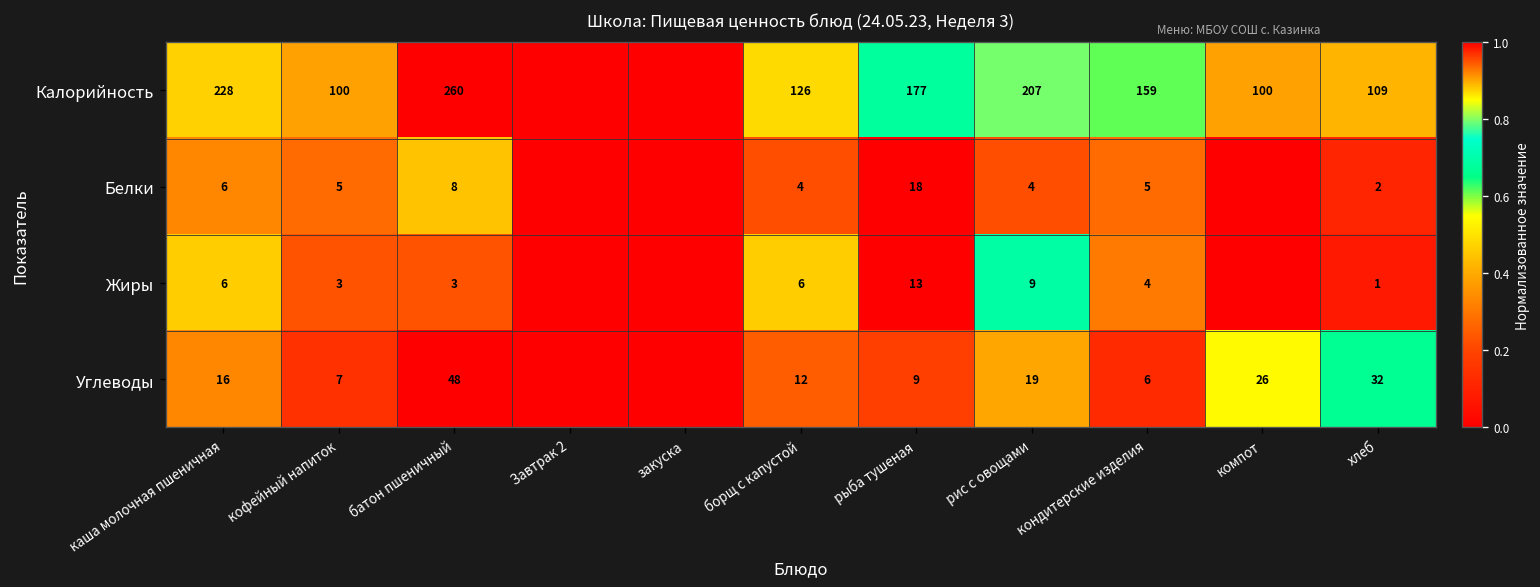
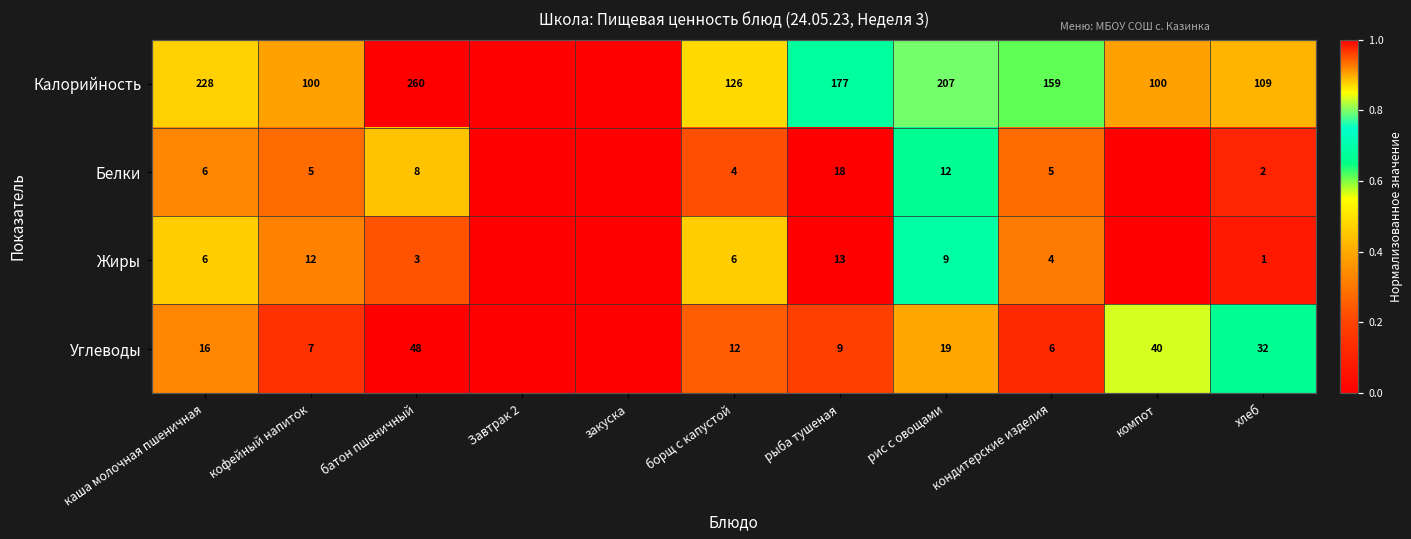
  {
    "Калорийность": {
      "каша молочная пшеничная": 228,
      "кофейный напиток": 100,
      "батон пшеничный": 260,
      "борщ с капустой": 126,
      "рыба тушеная": 177,
      "рис с овощами": 207,
      "кондитерские изделия": 159,
      "компот": 100,
      "хлеб": 109
    },
    "Белки": {
      "каша молочная пшеничная": 6,
      "кофейный напиток": 5,
      "батон пшеничный": 8,
      "борщ с капустой": 4,
      "рыба тушеная": 18,
-     "рис с овощами": 4,
+     "рис с овощами": 12,
      "кондитерские изделия": 5,
      "хлеб": 2
    },
    "Жиры": {
      "каша молочная пшеничная": 6,
-     "кофейный напиток": 3,
+     "кофейный напиток": 12,
      "батон пшеничный": 3,
      "борщ с капустой": 6,
      "рыба тушеная": 13,
      "рис с овощами": 9,
      "кондитерские изделия": 4,
      "хлеб": 1
    },
    "Углеводы": {
      "каша молочная пшеничная": 16,
      "кофейный напиток": 7,
      "батон пшеничный": 48,
      "борщ с капустой": 12,
      "рыба тушеная": 9,
      "рис с овощами": 19,
      "кондитерские изделия": 6,
-     "компот": 26,
+     "компот": 40,
      "хлеб": 32
    }
  }
